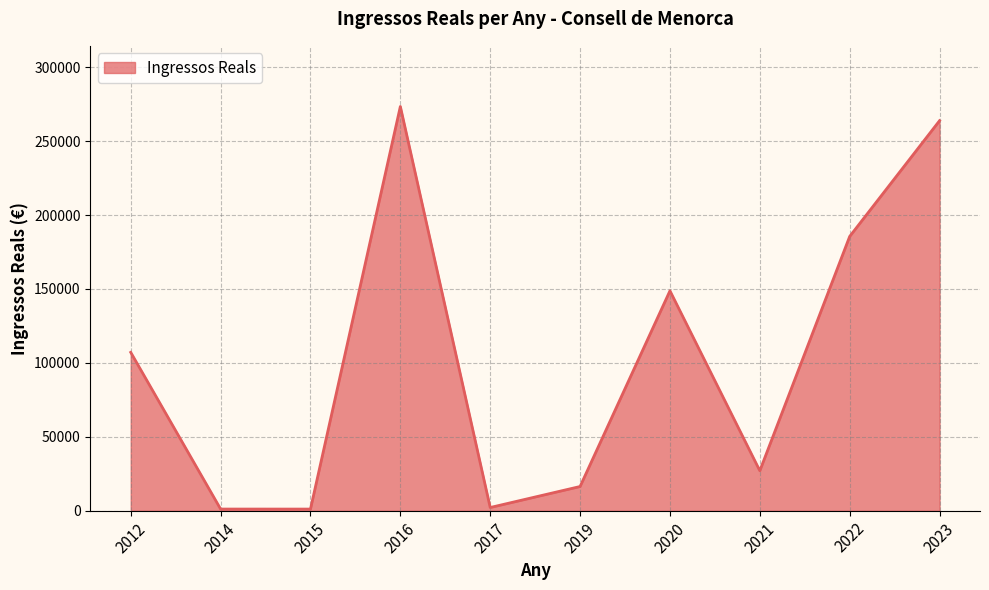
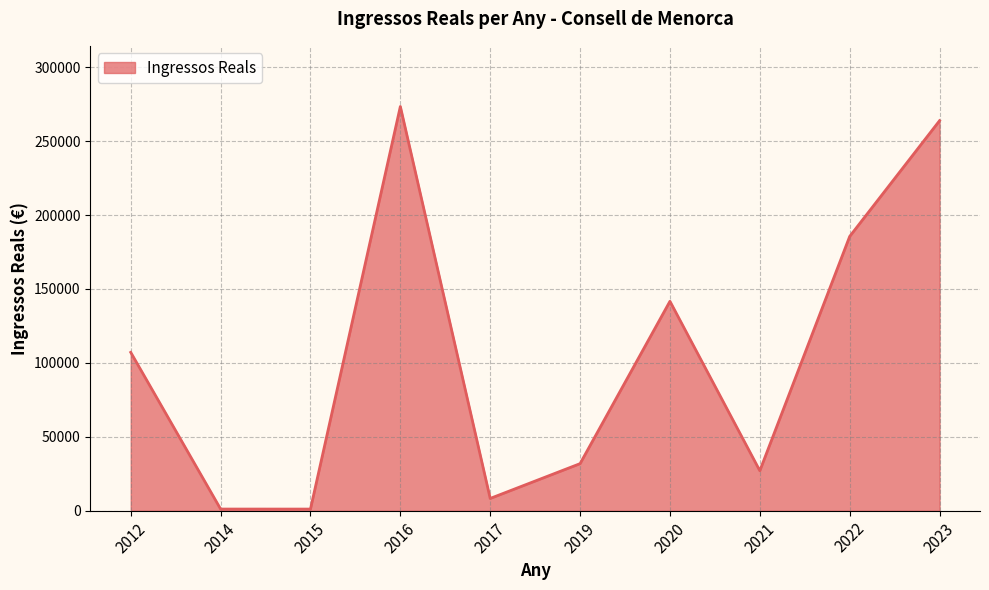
  {
    "2012": 107000,
    "2014": 1000,
    "2015": 1000,
    "2016": 273000,
-   "2017": 2000,
-   "2019": 16000,
-   "2020": 149000,
+   "2017": 8000,
+   "2019": 32000,
+   "2020": 142000,
    "2021": 27000,
    "2022": 186000,
    "2023": 264000
  }
